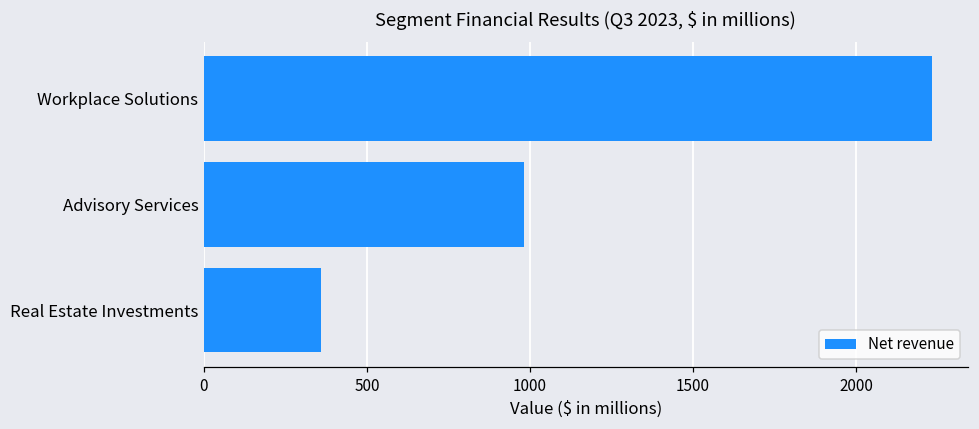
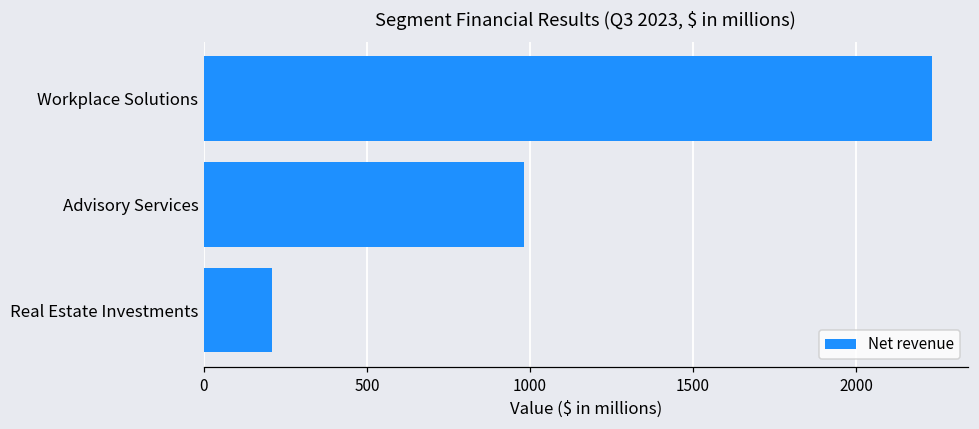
  {
    "Workplace Solutions": 2230,
    "Advisory Services": 980,
-   "Real Estate Investments": 360
+   "Real Estate Investments": 210
  }
